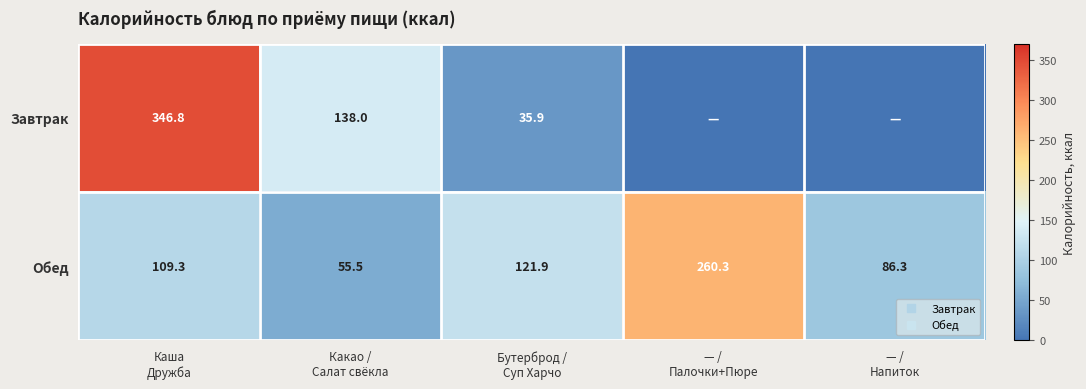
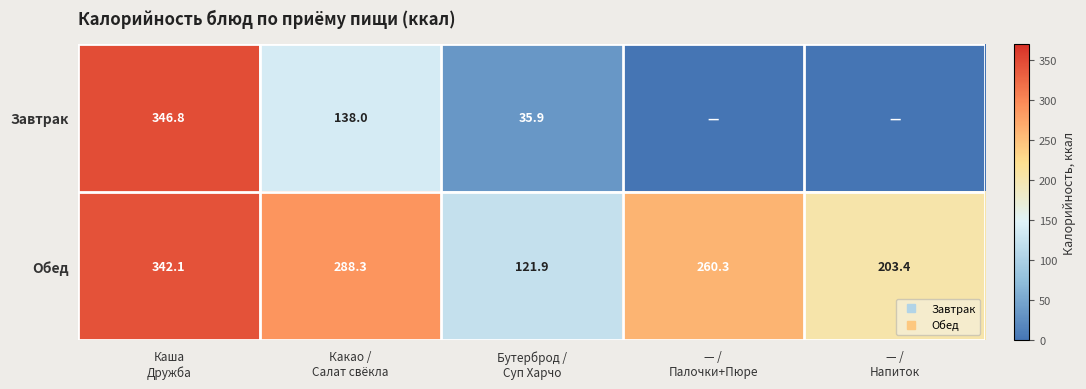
  {
    "Завтрак": {
      "Каша Дружба": 346.8,
      "Какао / Салат свёкла": 138.0,
      "Бутерброд / Суп Харчо": 35.9
    },
    "Обед": {
-     "Каша Дружба": 109.3,
-     "Какао / Салат свёкла": 55.5,
+     "Каша Дружба": 342.1,
+     "Какао / Салат свёкла": 288.3,
      "Бутерброд / Суп Харчо": 121.9,
      "— / Палочки+Пюре": 260.3,
-     "— / Напиток": 86.3
+     "— / Напиток": 203.4
    }
  }
